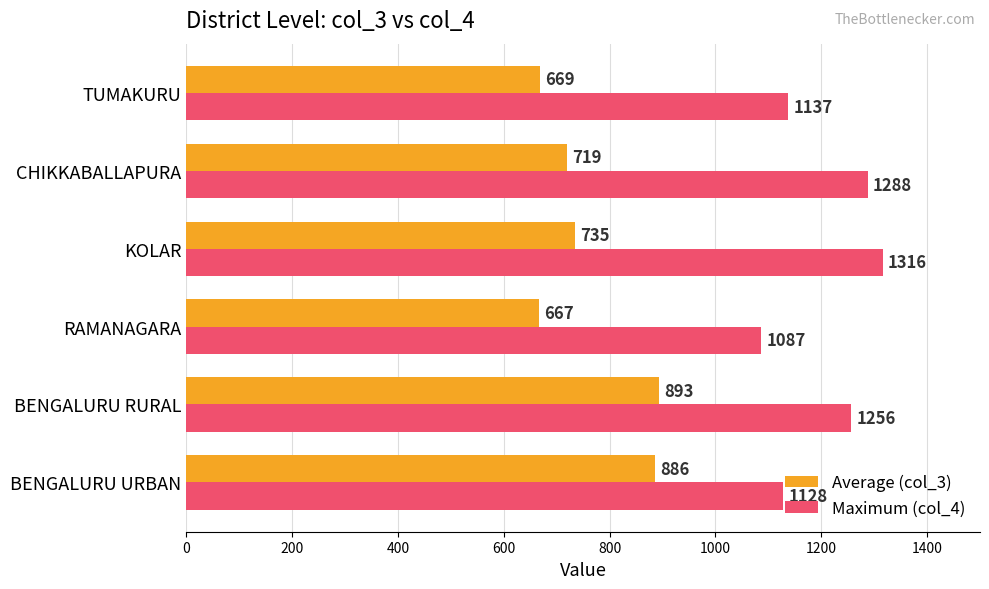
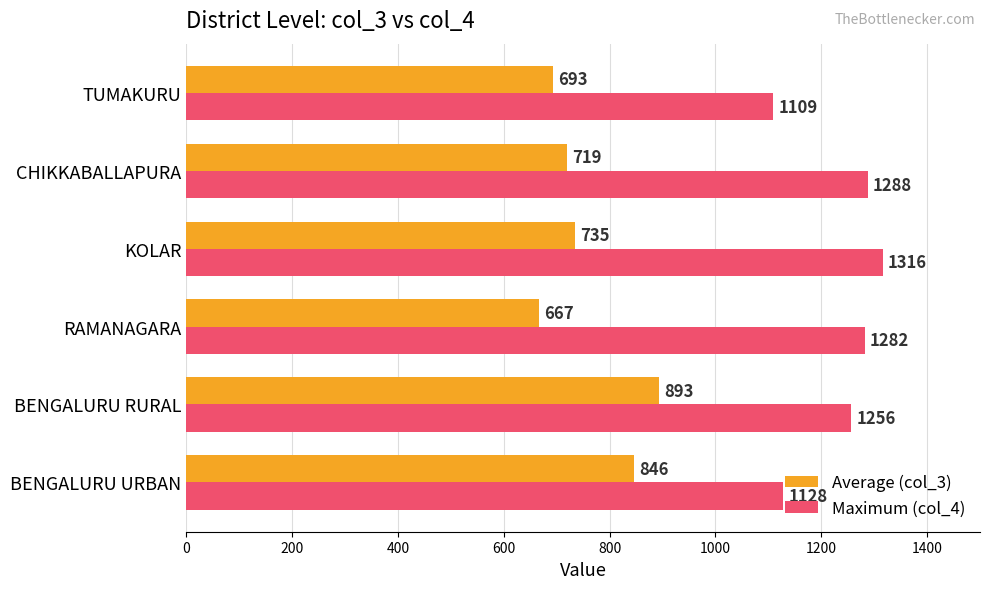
  {
    "Average (col_3)": {
-     "TUMAKURU": 669,
+     "TUMAKURU": 693,
      "CHIKKABALLAPURA": 719,
      "KOLAR": 735,
      "RAMANAGARA": 667,
      "BENGALURU RURAL": 893,
-     "BENGALURU URBAN": 886
+     "BENGALURU URBAN": 846
    },
    "Maximum (col_4)": {
-     "TUMAKURU": 1137,
+     "TUMAKURU": 1109,
      "CHIKKABALLAPURA": 1288,
      "KOLAR": 1316,
-     "RAMANAGARA": 1087,
+     "RAMANAGARA": 1282,
      "BENGALURU RURAL": 1256,
      "BENGALURU URBAN": 1128
    }
  }
